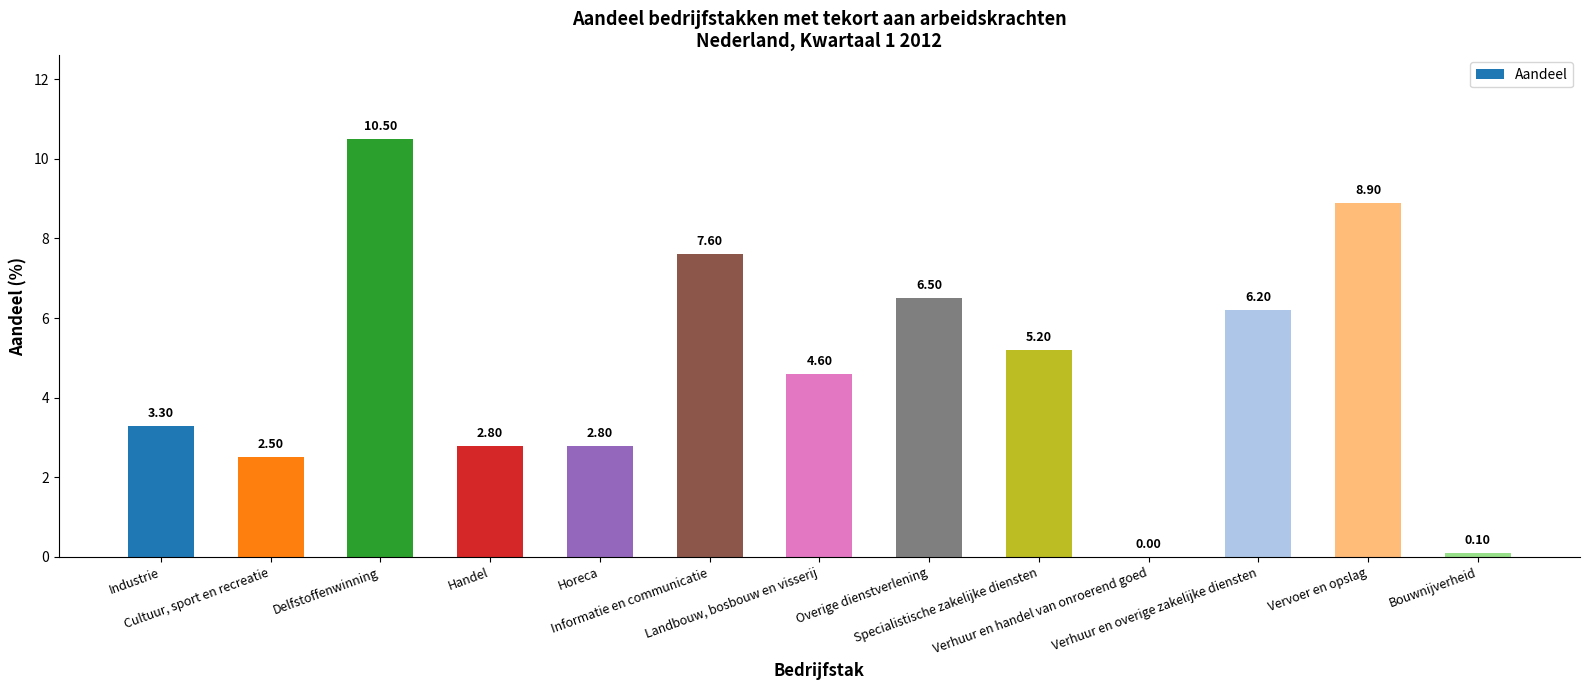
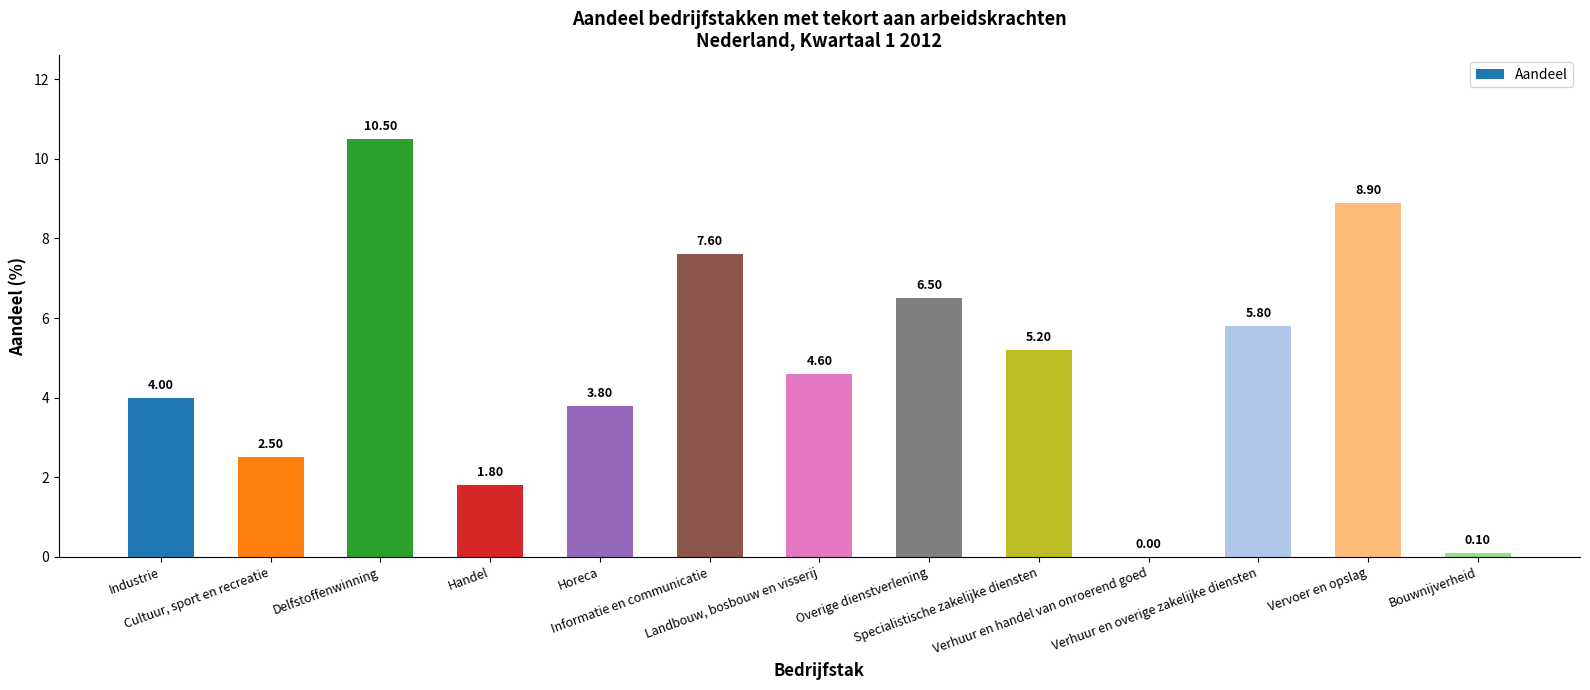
  {
-   "Industrie": 3.30,
+   "Industrie": 4.00,
    "Cultuur, sport en recreatie": 2.50,
    "Delfstoffenwinning": 10.50,
-   "Handel": 2.80,
-   "Horeca": 2.80,
+   "Handel": 1.80,
+   "Horeca": 3.80,
    "Informatie en communicatie": 7.60,
    "Landbouw, bosbouw en visserij": 4.60,
    "Overige dienstverlening": 6.50,
    "Specialistische zakelijke diensten": 5.20,
    "Verhuur en handel van onroerend goed": 0.00,
-   "Verhuur en overige zakelijke diensten": 6.20,
+   "Verhuur en overige zakelijke diensten": 5.80,
    "Vervoer en opslag": 8.90,
    "Bouwnijverheid": 0.10
  }
